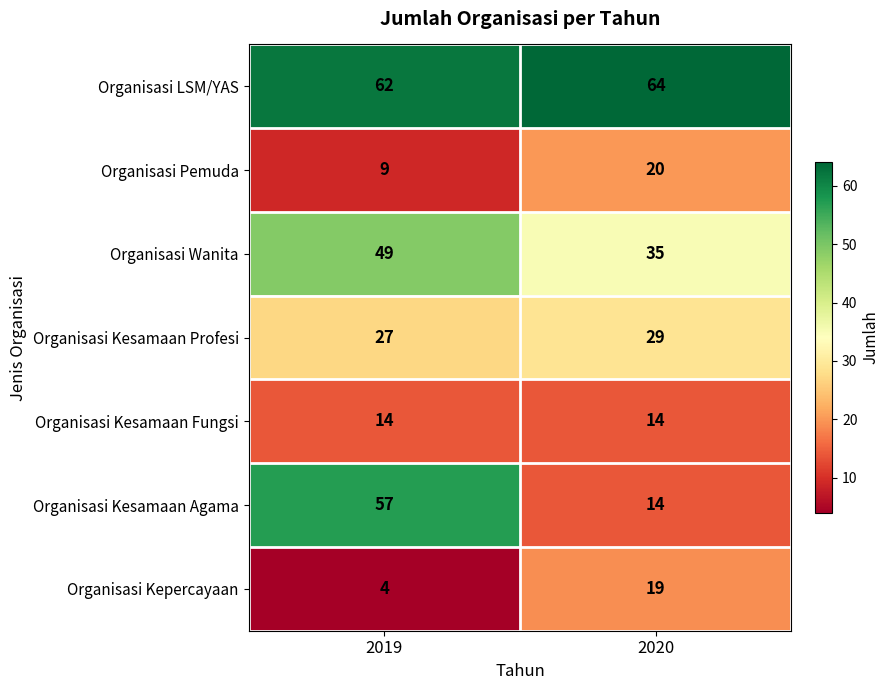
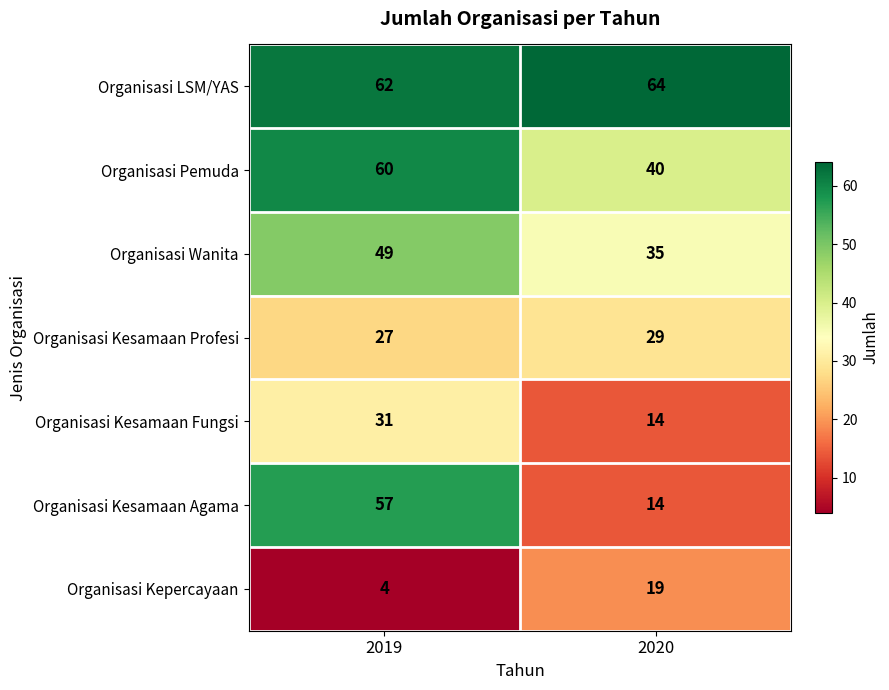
  {
    "Organisasi LSM/YAS": {
      "2019": 62,
      "2020": 64
    },
    "Organisasi Pemuda": {
-     "2019": 9,
-     "2020": 20
+     "2019": 60,
+     "2020": 40
    },
    "Organisasi Wanita": {
      "2019": 49,
      "2020": 35
    },
    "Organisasi Kesamaan Profesi": {
      "2019": 27,
      "2020": 29
    },
    "Organisasi Kesamaan Fungsi": {
-     "2019": 14,
+     "2019": 31,
      "2020": 14
    },
    "Organisasi Kesamaan Agama": {
      "2019": 57,
      "2020": 14
    },
    "Organisasi Kepercayaan": {
      "2019": 4,
      "2020": 19
    }
  }
